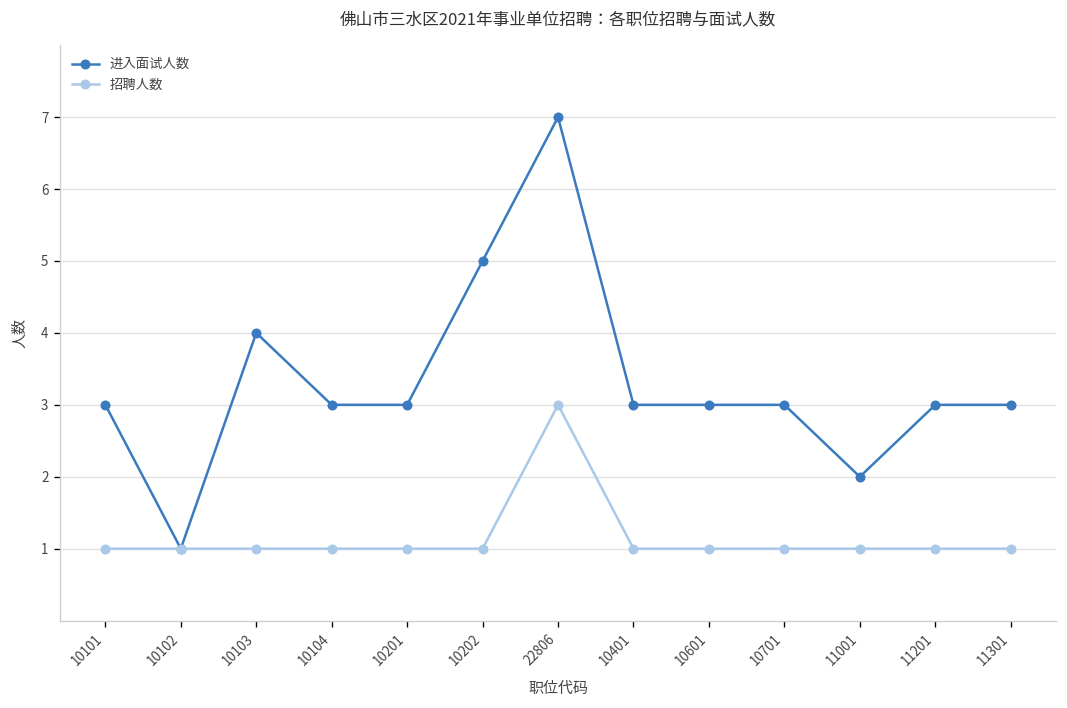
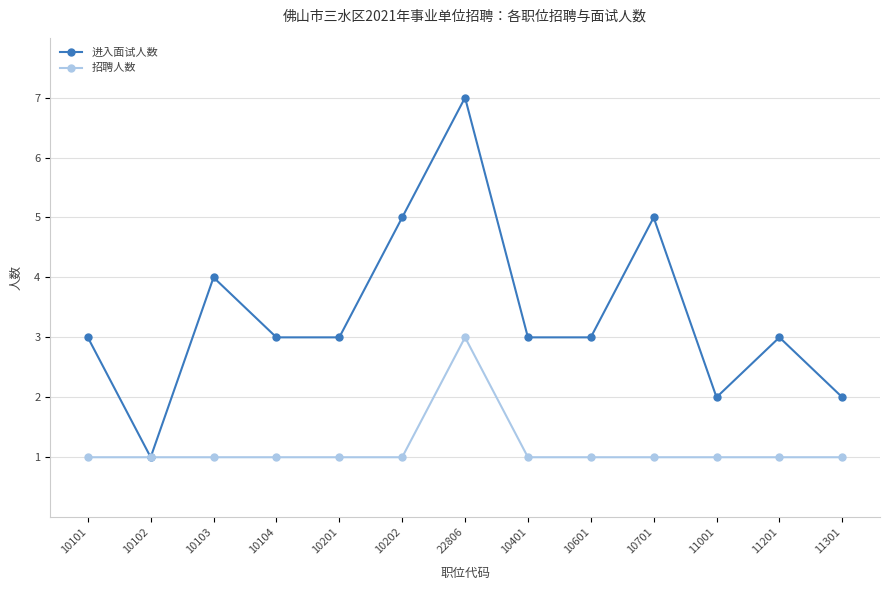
  {
    "进入面试人数": {
      "10101": 3,
      "10103": 4,
      "10104": 3,
      "10201": 3,
      "10202": 5,
      "22806": 7,
      "10401": 3,
      "10601": 3,
-     "10701": 3,
+     "10701": 5,
      "11001": 2,
      "11201": 3,
-     "11301": 3
+     "11301": 2
    },
    "招聘人数": {
      "10101": 1,
      "10103": 1,
      "10104": 1,
      "10201": 1,
      "10202": 1,
      "22806": 3,
      "10401": 1,
      "10601": 1,
      "10701": 1,
      "11001": 1,
      "11201": 1,
      "11301": 1
    }
  }
